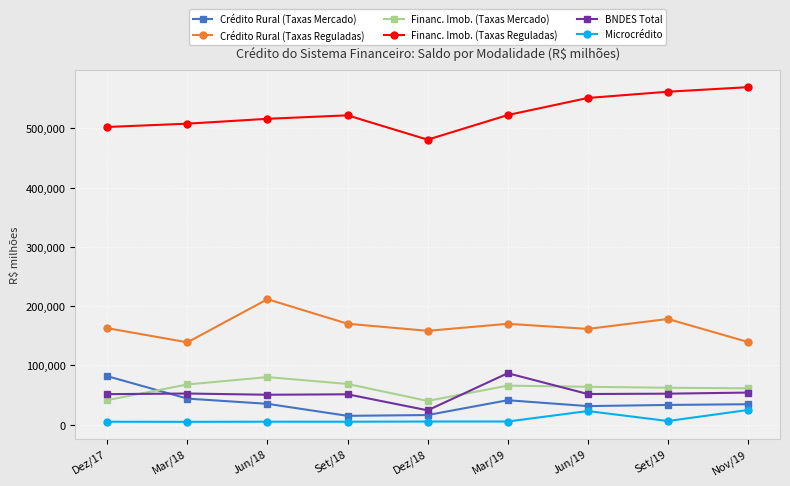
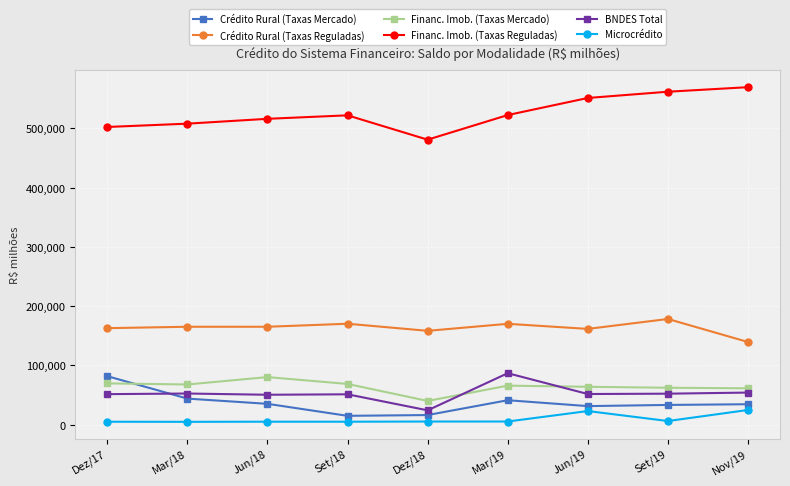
  {
    "Crédito Rural (Taxas Mercado)": {
      "Dez/17": "80,000",
      "Mar/18": "40,000",
      "Jun/18": "40,000",
      "Set/18": "10,000",
      "Dez/18": "20,000",
      "Mar/19": "40,000",
      "Jun/19": "30,000",
      "Set/19": "30,000",
      "Nov/19": "30,000"
    },
    "Crédito Rural (Taxas Reguladas)": {
      "Dez/17": "160,000",
-     "Mar/18": "140,000",
-     "Jun/18": "210,000",
+     "Mar/18": "170,000",
+     "Jun/18": "170,000",
      "Set/18": "170,000",
      "Dez/18": "160,000",
      "Mar/19": "170,000",
      "Jun/19": "160,000",
      "Set/19": "180,000",
      "Nov/19": "140,000"
    },
    "Financ. Imob. (Taxas Mercado)": {
-     "Dez/17": "40,000",
+     "Dez/17": "70,000",
      "Mar/18": "70,000",
      "Jun/18": "80,000",
      "Set/18": "70,000",
      "Dez/18": "40,000",
      "Mar/19": "70,000",
      "Jun/19": "60,000",
      "Set/19": "60,000",
      "Nov/19": "60,000"
    },
    "Financ. Imob. (Taxas Reguladas)": {
      "Dez/17": "500,000",
      "Mar/18": "510,000",
      "Jun/18": "520,000",
      "Set/18": "520,000",
      "Dez/18": "480,000",
      "Mar/19": "520,000",
      "Jun/19": "550,000",
      "Set/19": "560,000",
      "Nov/19": "570,000"
    },
    "BNDES Total": {
      "Dez/17": "50,000",
      "Mar/18": "50,000",
      "Jun/18": "50,000",
      "Set/18": "50,000",
      "Dez/18": "20,000",
      "Mar/19": "90,000",
      "Jun/19": "50,000",
      "Set/19": "50,000",
      "Nov/19": "50,000"
    },
    "Microcrédito": {
      "Dez/17": "0",
      "Mar/18": "0",
      "Jun/18": "0",
      "Set/18": "0",
      "Dez/18": "10,000",
      "Mar/19": "10,000",
      "Jun/19": "20,000",
      "Set/19": "10,000",
      "Nov/19": "20,000"
    }
  }
